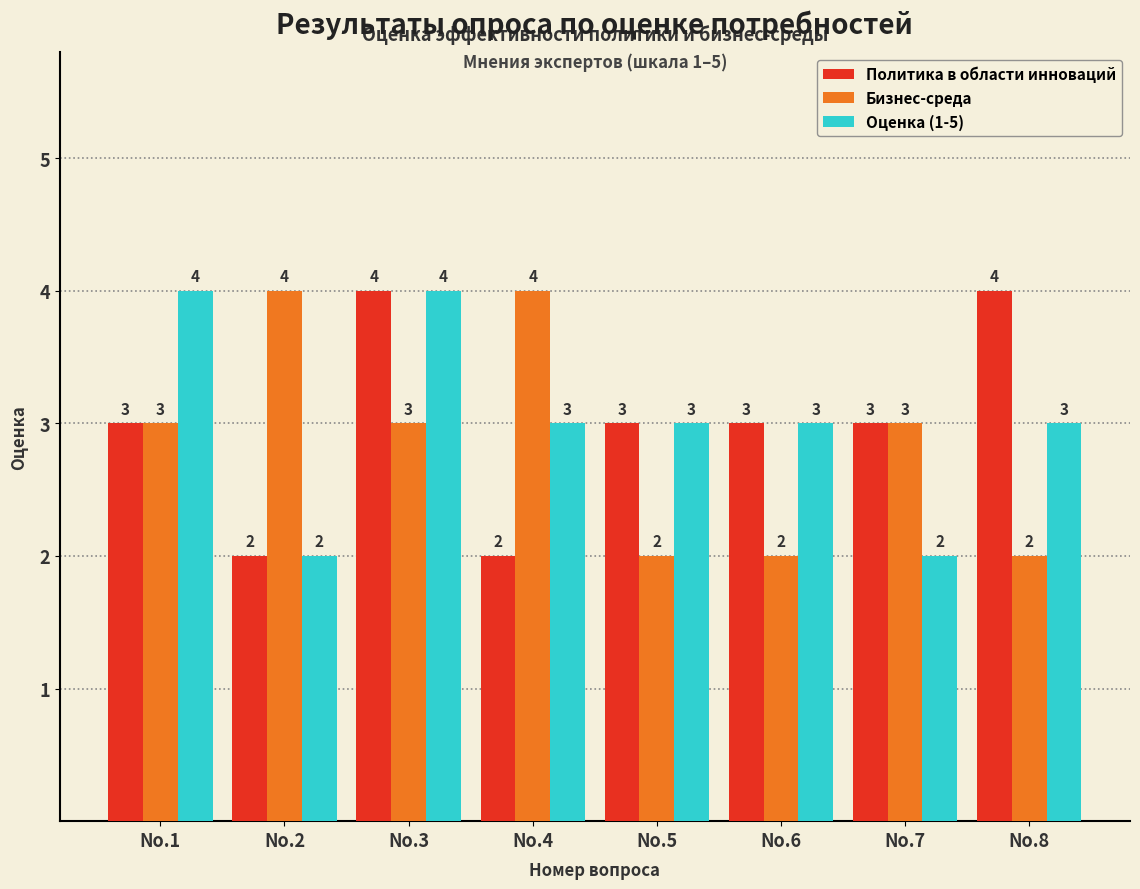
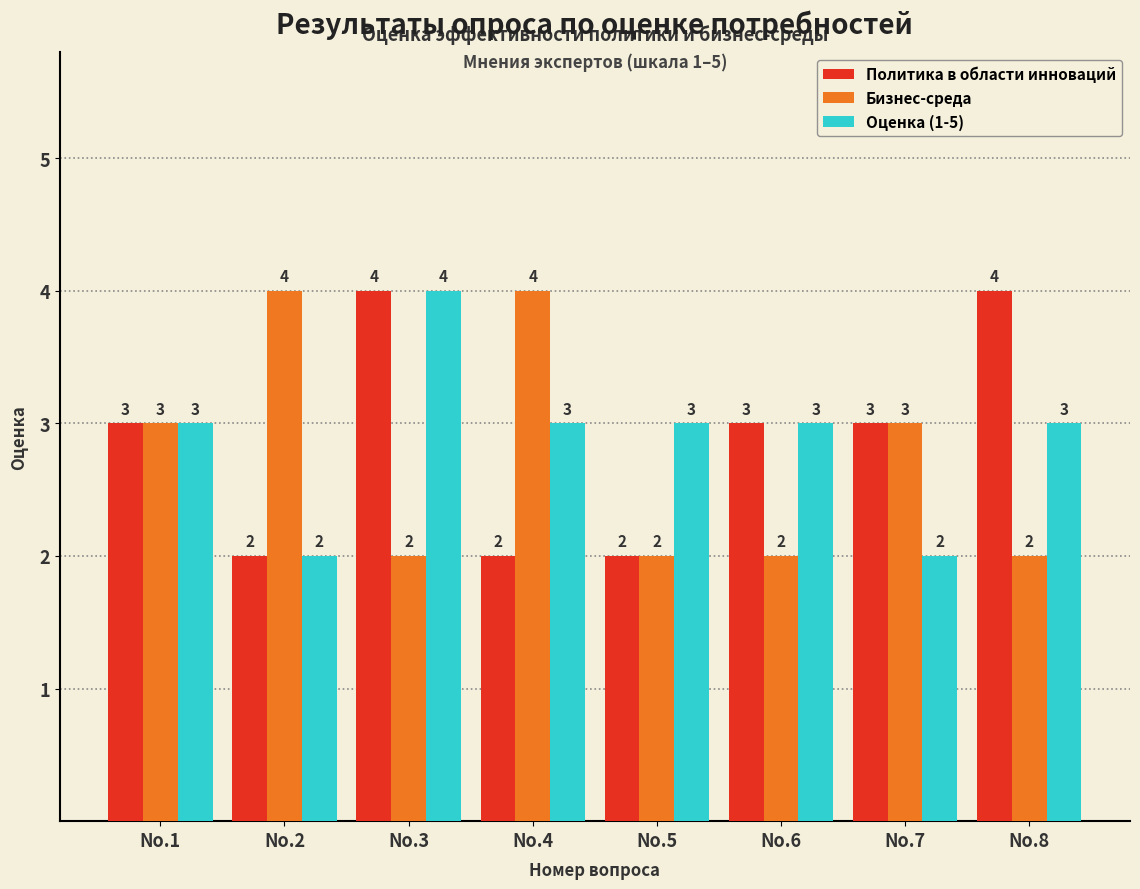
  {
    "Политика в области инноваций": {
      "No.1": 3,
      "No.2": 2,
      "No.3": 4,
      "No.4": 2,
-     "No.5": 3,
+     "No.5": 2,
      "No.6": 3,
      "No.7": 3,
      "No.8": 4
    },
    "Бизнес-среда": {
      "No.1": 3,
      "No.2": 4,
-     "No.3": 3,
+     "No.3": 2,
      "No.4": 4,
      "No.5": 2,
      "No.6": 2,
      "No.7": 3,
      "No.8": 2
    },
    "Оценка (1-5)": {
-     "No.1": 4,
+     "No.1": 3,
      "No.2": 2,
      "No.3": 4,
      "No.4": 3,
      "No.5": 3,
      "No.6": 3,
      "No.7": 2,
      "No.8": 3
    }
  }
